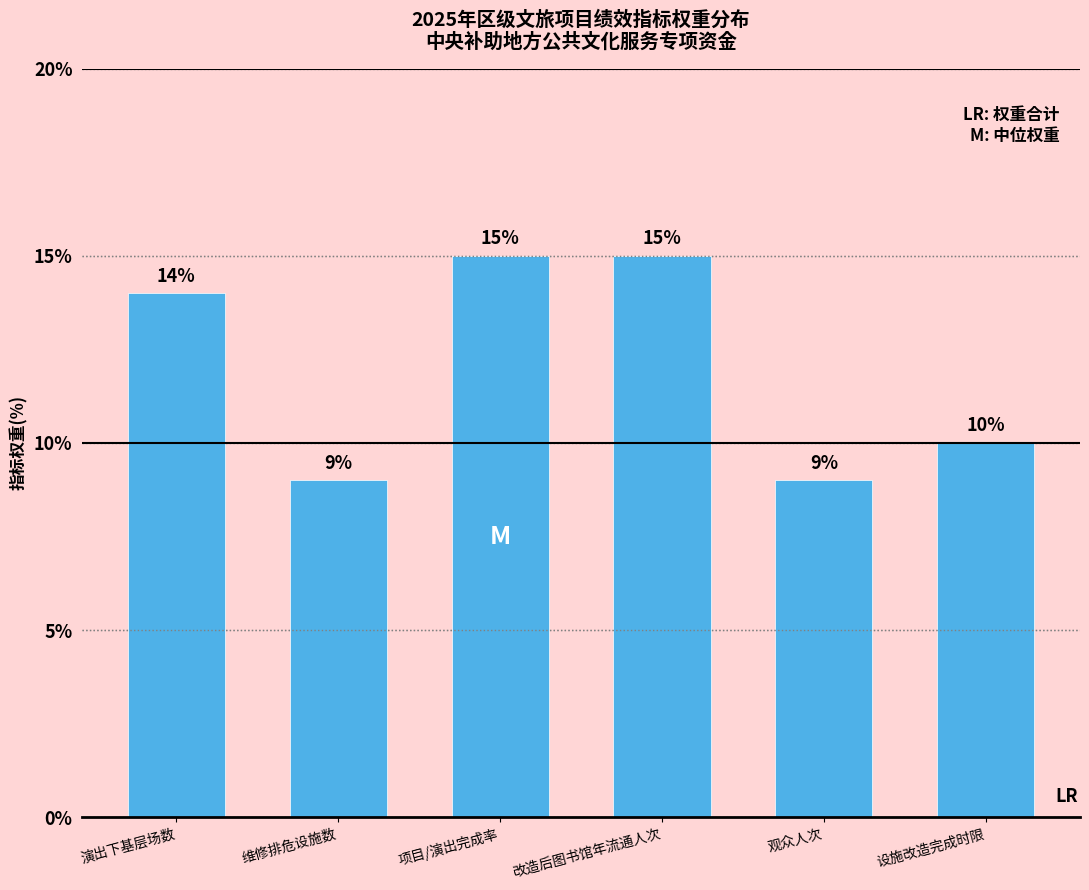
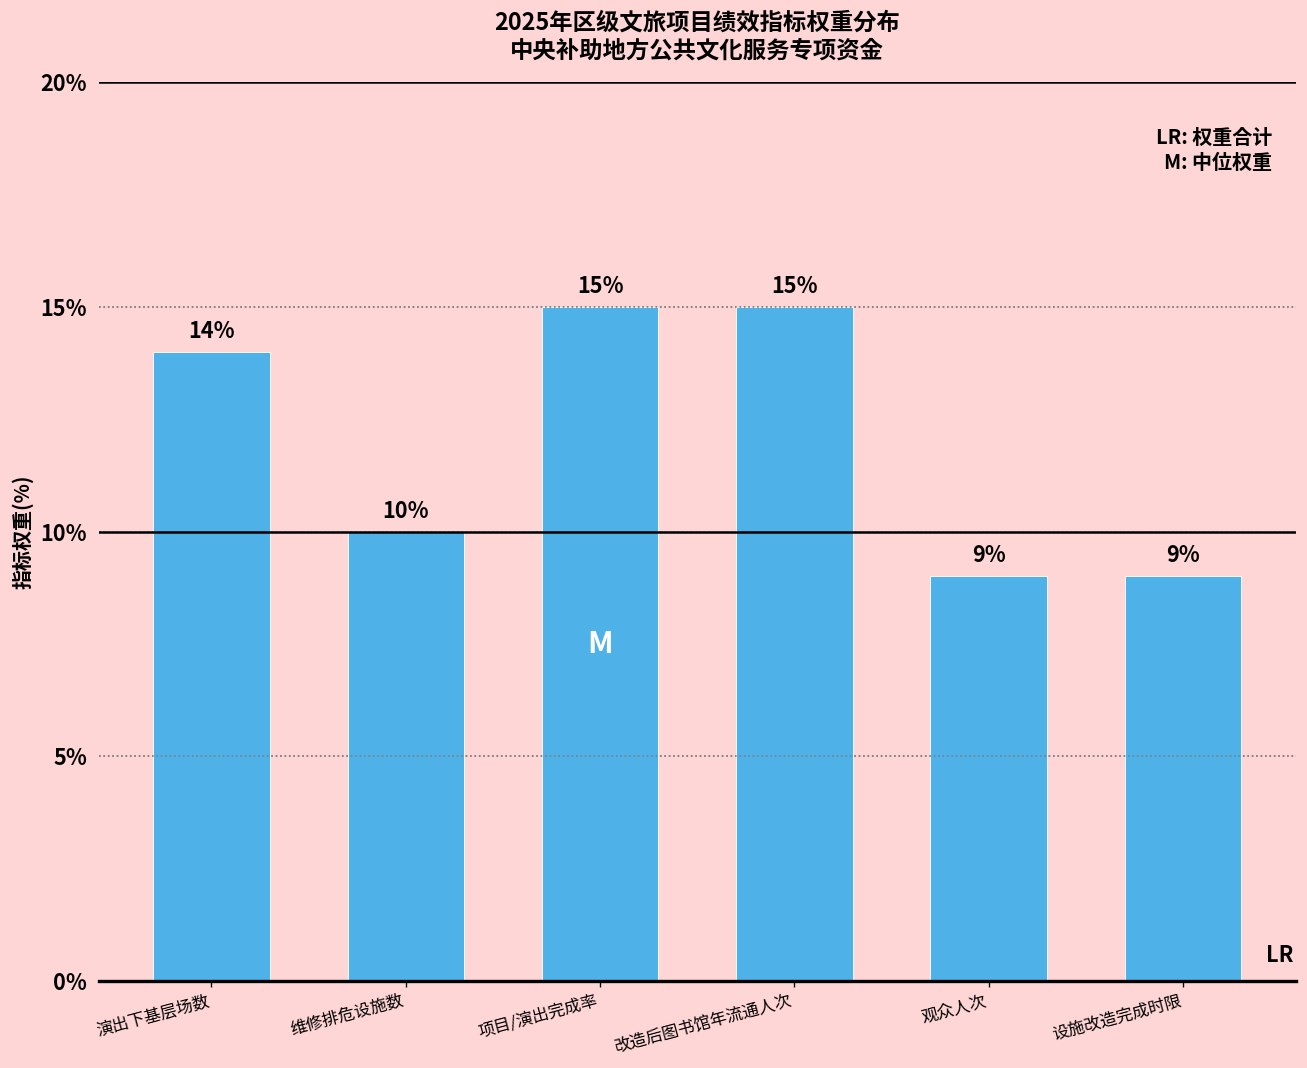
  {
    "演出下基层场数": "14%",
-   "维修排危设施数": "9%",
+   "维修排危设施数": "10%",
    "项目/演出完成率": "15%",
    "改造后图书馆年流通人次": "15%",
    "观众人次": "9%",
-   "设施改造完成时限": "10%"
+   "设施改造完成时限": "9%"
  }
